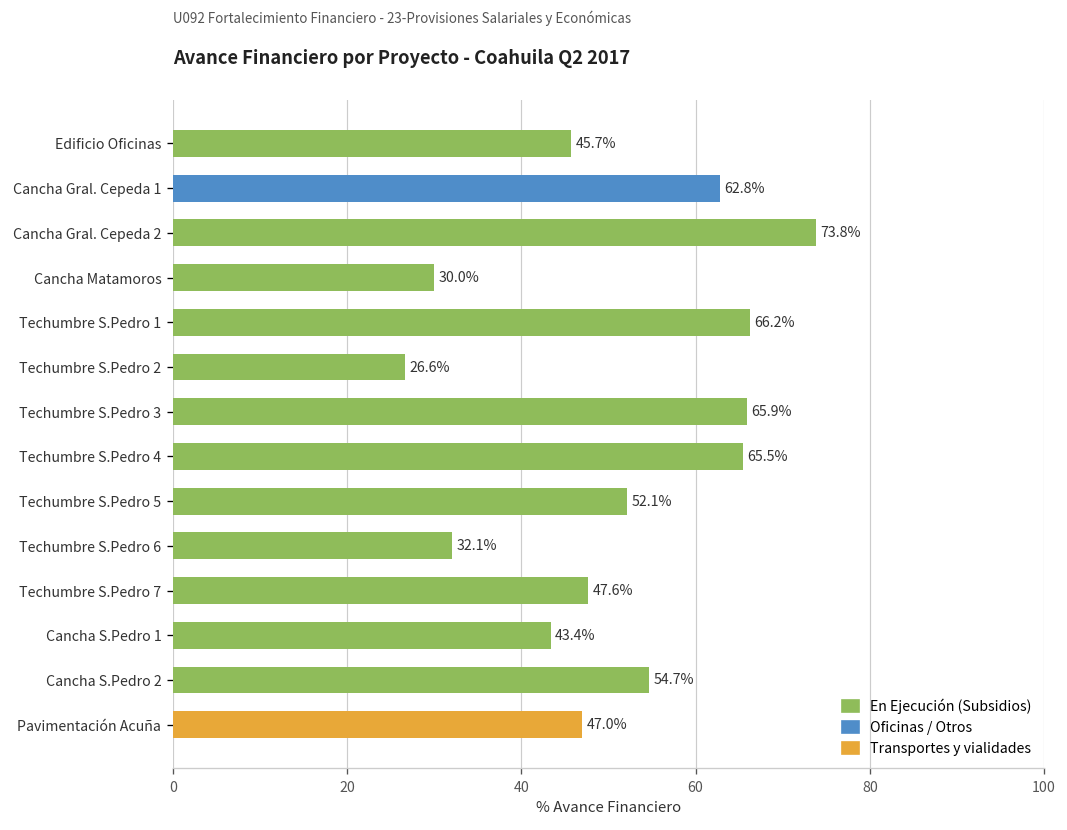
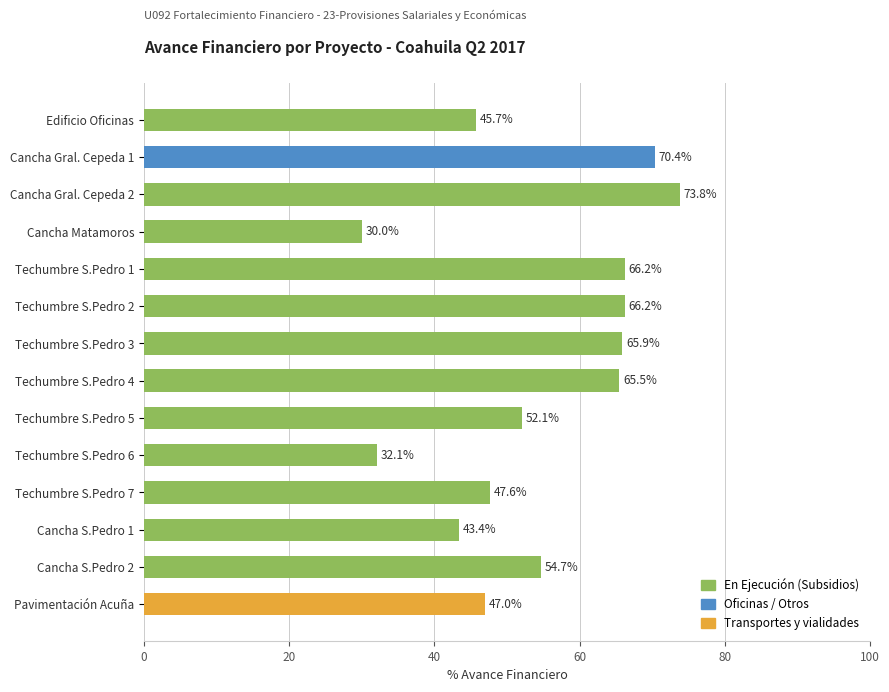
  {
    "Edificio Oficinas": "45.7%",
-   "Cancha Gral. Cepeda 1": "62.8%",
+   "Cancha Gral. Cepeda 1": "70.4%",
    "Cancha Gral. Cepeda 2": "73.8%",
    "Cancha Matamoros": "30.0%",
    "Techumbre S.Pedro 1": "66.2%",
-   "Techumbre S.Pedro 2": "26.6%",
+   "Techumbre S.Pedro 2": "66.2%",
    "Techumbre S.Pedro 3": "65.9%",
    "Techumbre S.Pedro 4": "65.5%",
    "Techumbre S.Pedro 5": "52.1%",
    "Techumbre S.Pedro 6": "32.1%",
    "Techumbre S.Pedro 7": "47.6%",
    "Cancha S.Pedro 1": "43.4%",
    "Cancha S.Pedro 2": "54.7%",
    "Pavimentación Acuña": "47.0%"
  }
